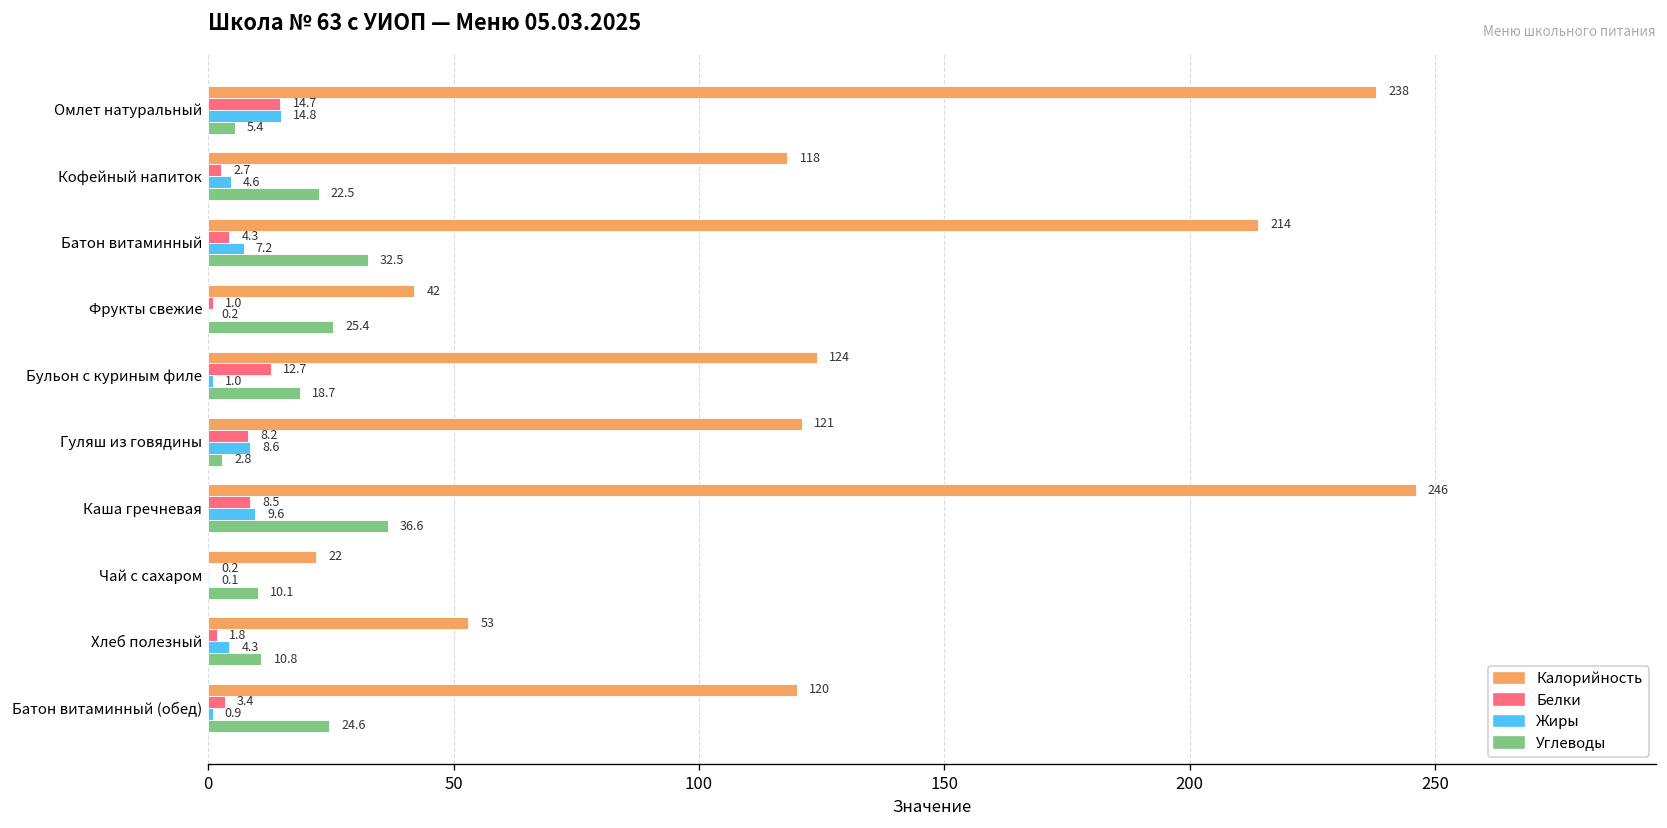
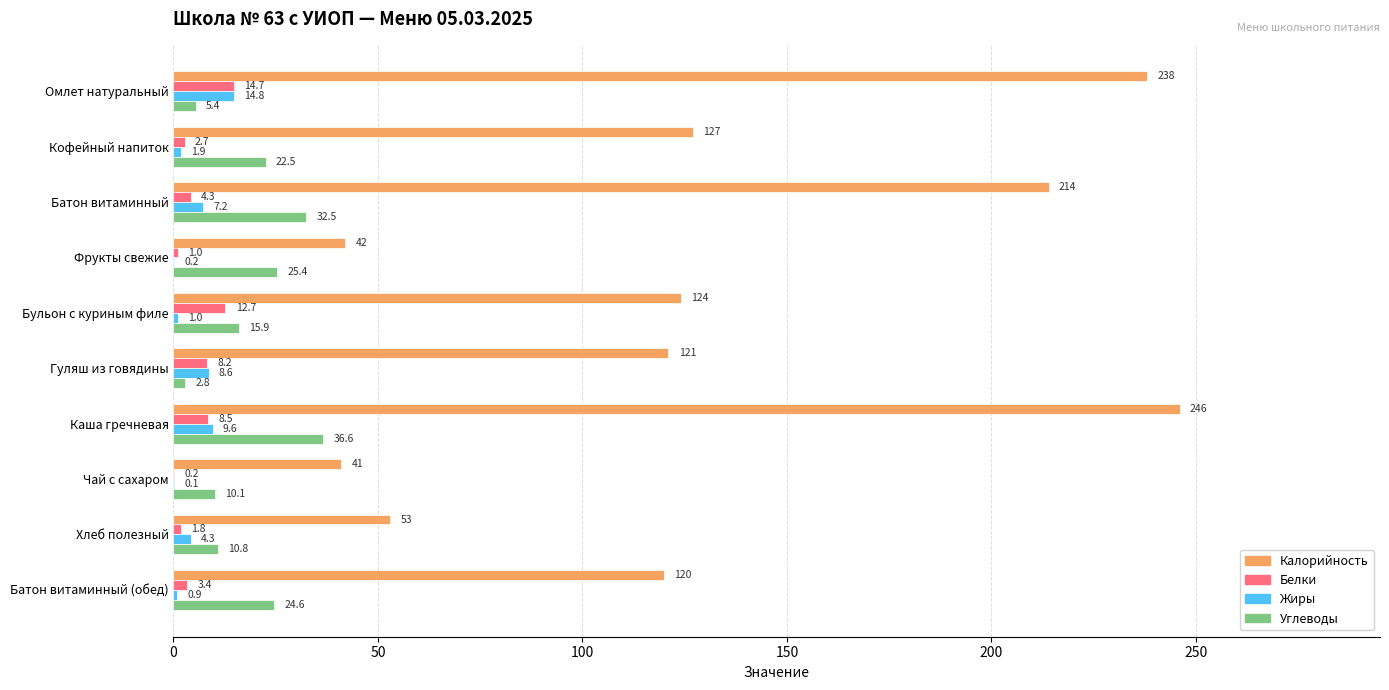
  {
    "Калорийность": {
      "Омлет натуральный": 238,
-     "Кофейный напиток": 118,
+     "Кофейный напиток": 127,
      "Батон витаминный": 214,
      "Фрукты свежие": 42,
      "Бульон с куриным филе": 124,
      "Гуляш из говядины": 121,
      "Каша гречневая": 246,
-     "Чай с сахаром": 22,
+     "Чай с сахаром": 41,
      "Хлеб полезный": 53,
      "Батон витаминный (обед)": 120
    },
    "Белки": {
      "Омлет натуральный": 14.7,
      "Кофейный напиток": 2.7,
      "Батон витаминный": 4.3,
      "Фрукты свежие": 1.0,
      "Бульон с куриным филе": 12.7,
      "Гуляш из говядины": 8.2,
      "Каша гречневая": 8.5,
      "Чай с сахаром": 0.2,
      "Хлеб полезный": 1.8,
      "Батон витаминный (обед)": 3.4
    },
    "Жиры": {
      "Омлет натуральный": 14.8,
-     "Кофейный напиток": 4.6,
+     "Кофейный напиток": 1.9,
      "Батон витаминный": 7.2,
      "Фрукты свежие": 0.2,
      "Бульон с куриным филе": 1.0,
      "Гуляш из говядины": 8.6,
      "Каша гречневая": 9.6,
      "Чай с сахаром": 0.1,
      "Хлеб полезный": 4.3,
      "Батон витаминный (обед)": 0.9
    },
    "Углеводы": {
      "Омлет натуральный": 5.4,
      "Кофейный напиток": 22.5,
      "Батон витаминный": 32.5,
      "Фрукты свежие": 25.4,
-     "Бульон с куриным филе": 18.7,
+     "Бульон с куриным филе": 15.9,
      "Гуляш из говядины": 2.8,
      "Каша гречневая": 36.6,
      "Чай с сахаром": 10.1,
      "Хлеб полезный": 10.8,
      "Батон витаминный (обед)": 24.6
    }
  }
